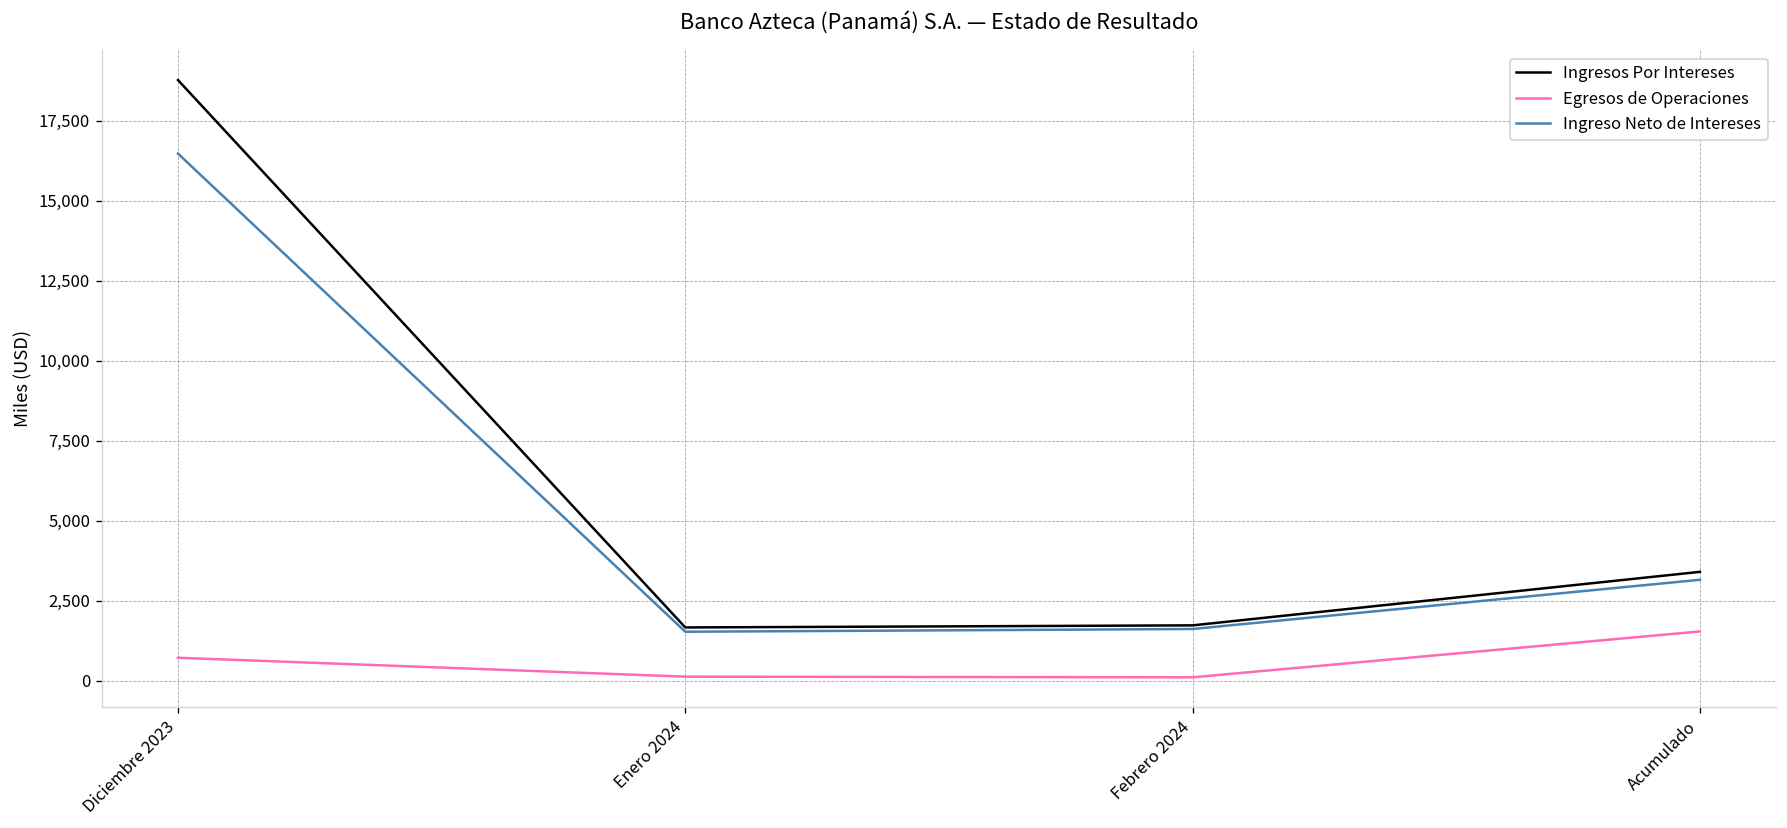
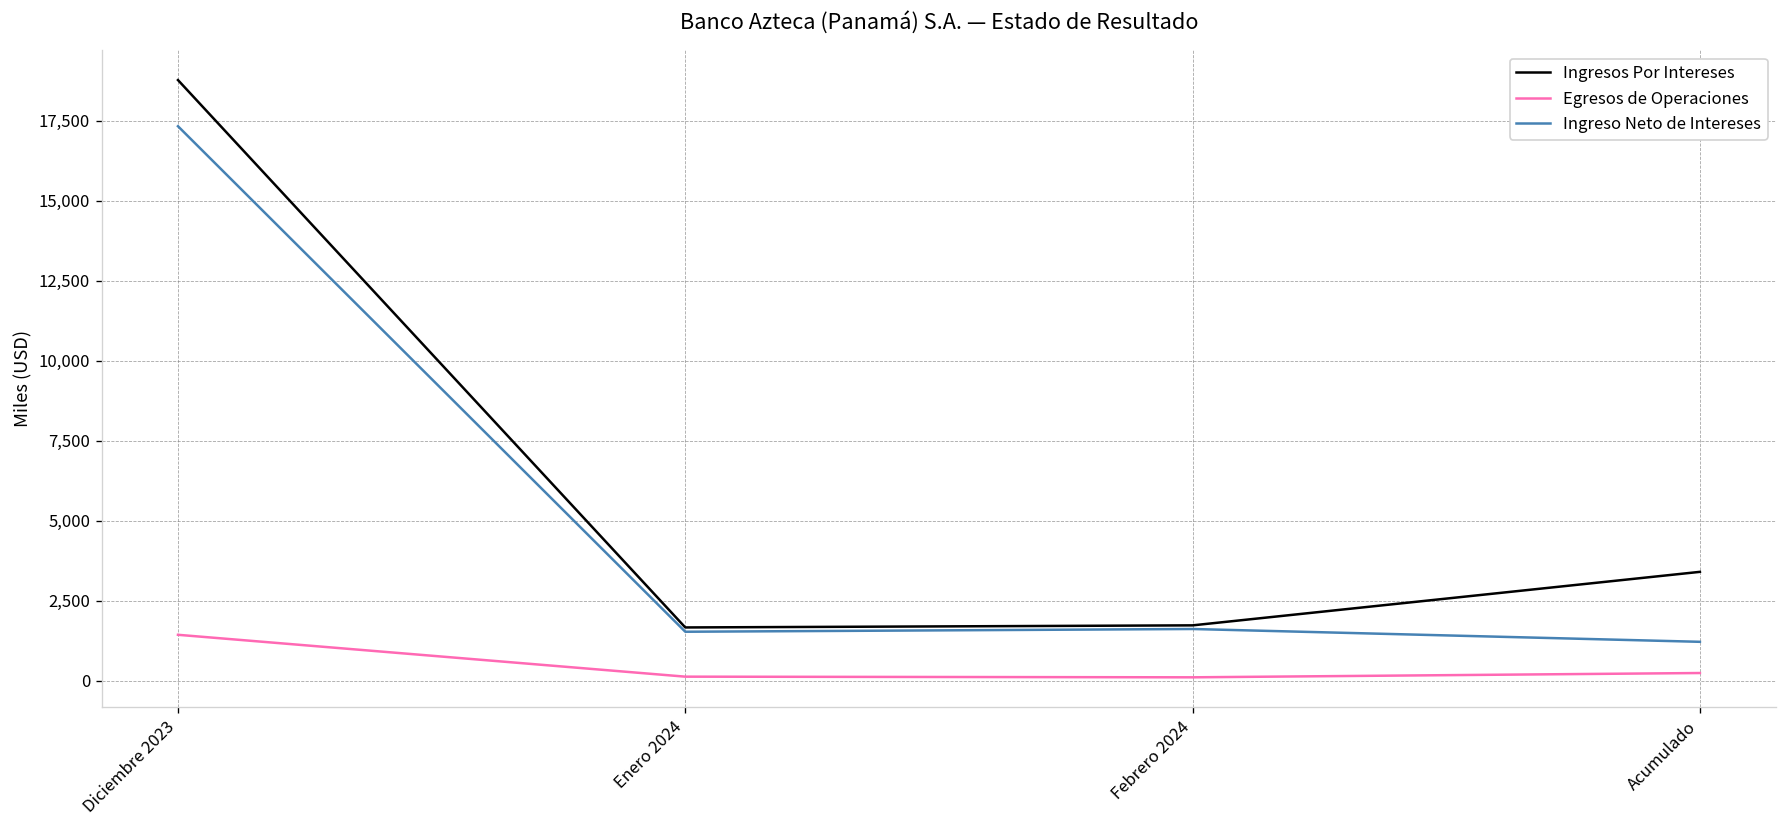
  {
    "Ingresos Por Intereses": {
      "Diciembre 2023": "18,800",
      "Enero 2024": "1,700",
      "Febrero 2024": "1,700",
      "Acumulado": "3,400"
    },
    "Egresos de Operaciones": {
-     "Diciembre 2023": "700",
+     "Diciembre 2023": "1,400",
      "Enero 2024": "100",
      "Febrero 2024": "100",
-     "Acumulado": "1,500"
+     "Acumulado": "200"
    },
    "Ingreso Neto de Intereses": {
-     "Diciembre 2023": "16,500",
+     "Diciembre 2023": "17,300",
      "Enero 2024": "1,500",
      "Febrero 2024": "1,600",
-     "Acumulado": "3,200"
+     "Acumulado": "1,200"
    }
  }
